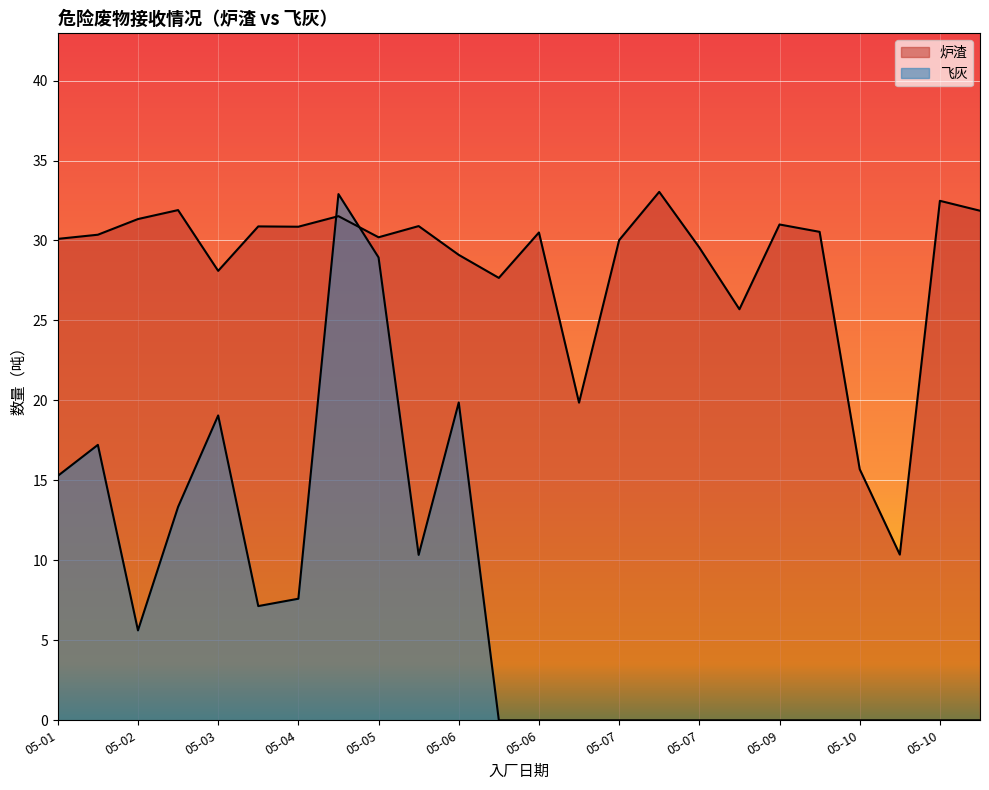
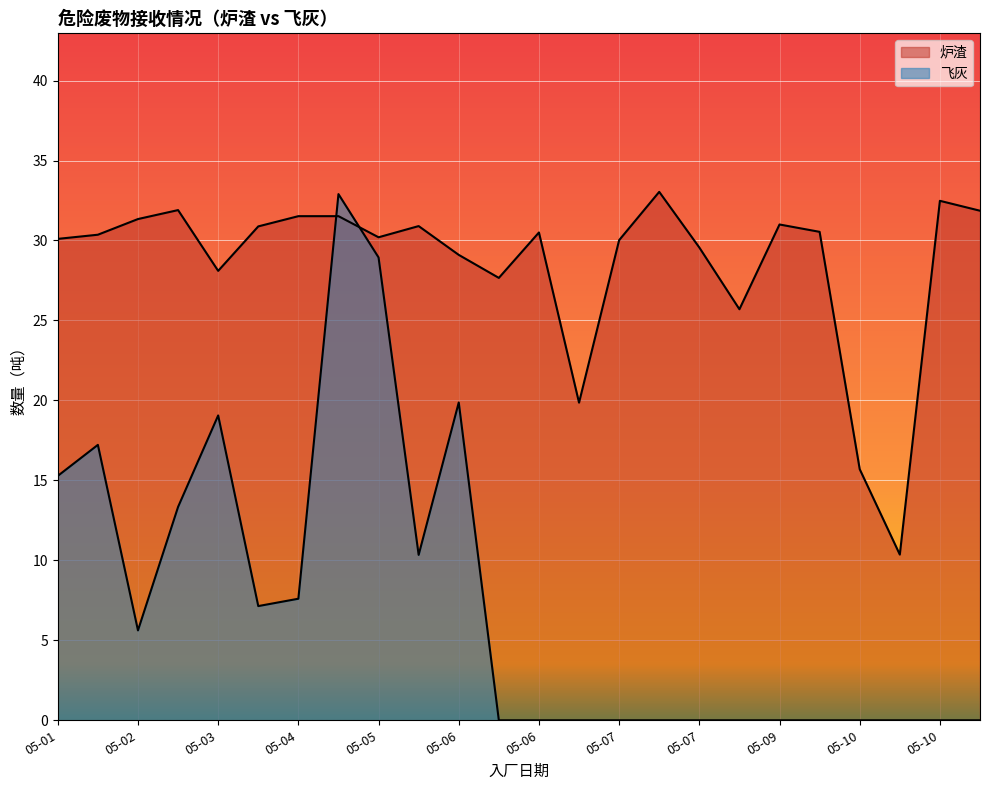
  {
    "炉渣": {
      "05-01": 30.1,
-     "05-04": 30.9
+     "05-04": 31.5
    },
    "飞灰": {
      "05-01": 15.3,
      "05-04": 7.6
    }
  }
